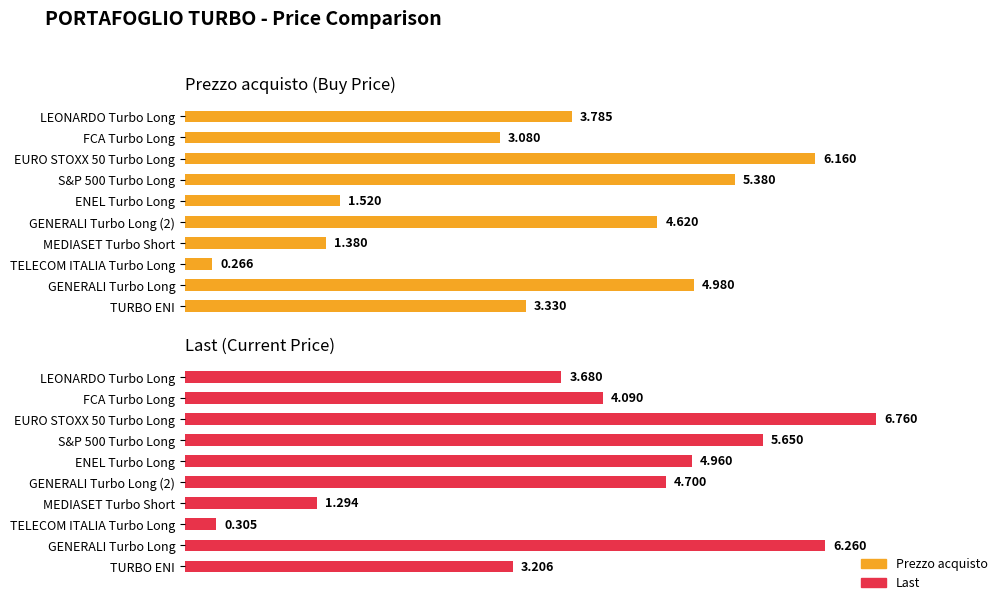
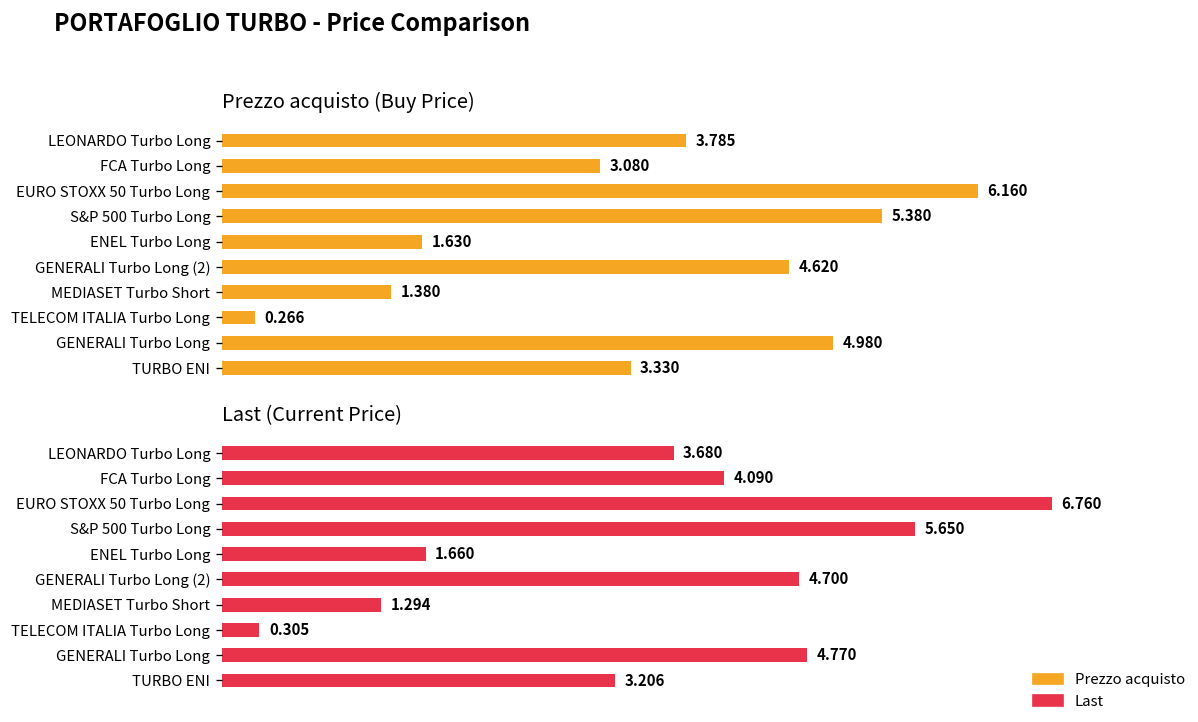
  {
    "Prezzo acquisto (Buy Price)": {
      "LEONARDO Turbo Long": 3.785,
      "FCA Turbo Long": 3.080,
      "EURO STOXX 50 Turbo Long": 6.160,
      "S&P 500 Turbo Long": 5.380,
-     "ENEL Turbo Long": 1.520,
+     "ENEL Turbo Long": 1.630,
      "GENERALI Turbo Long (2)": 4.620,
      "MEDIASET Turbo Short": 1.380,
      "TELECOM ITALIA Turbo Long": 0.266,
      "GENERALI Turbo Long": 4.980,
      "TURBO ENI": 3.330
    },
    "Last (Current Price)": {
      "LEONARDO Turbo Long": 3.680,
      "FCA Turbo Long": 4.090,
      "EURO STOXX 50 Turbo Long": 6.760,
      "S&P 500 Turbo Long": 5.650,
-     "ENEL Turbo Long": 4.960,
+     "ENEL Turbo Long": 1.660,
      "GENERALI Turbo Long (2)": 4.700,
      "MEDIASET Turbo Short": 1.294,
      "TELECOM ITALIA Turbo Long": 0.305,
-     "GENERALI Turbo Long": 6.260,
+     "GENERALI Turbo Long": 4.770,
      "TURBO ENI": 3.206
    }
  }
